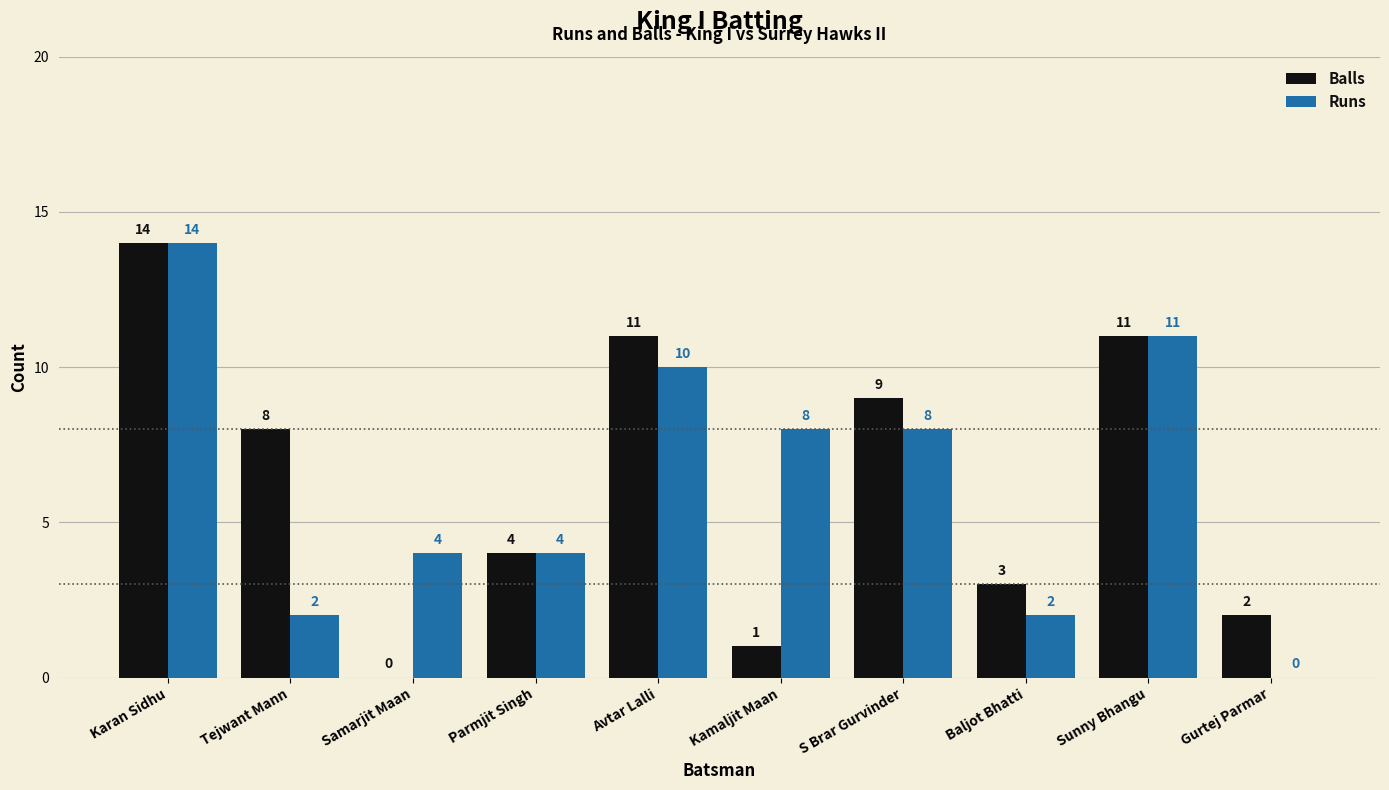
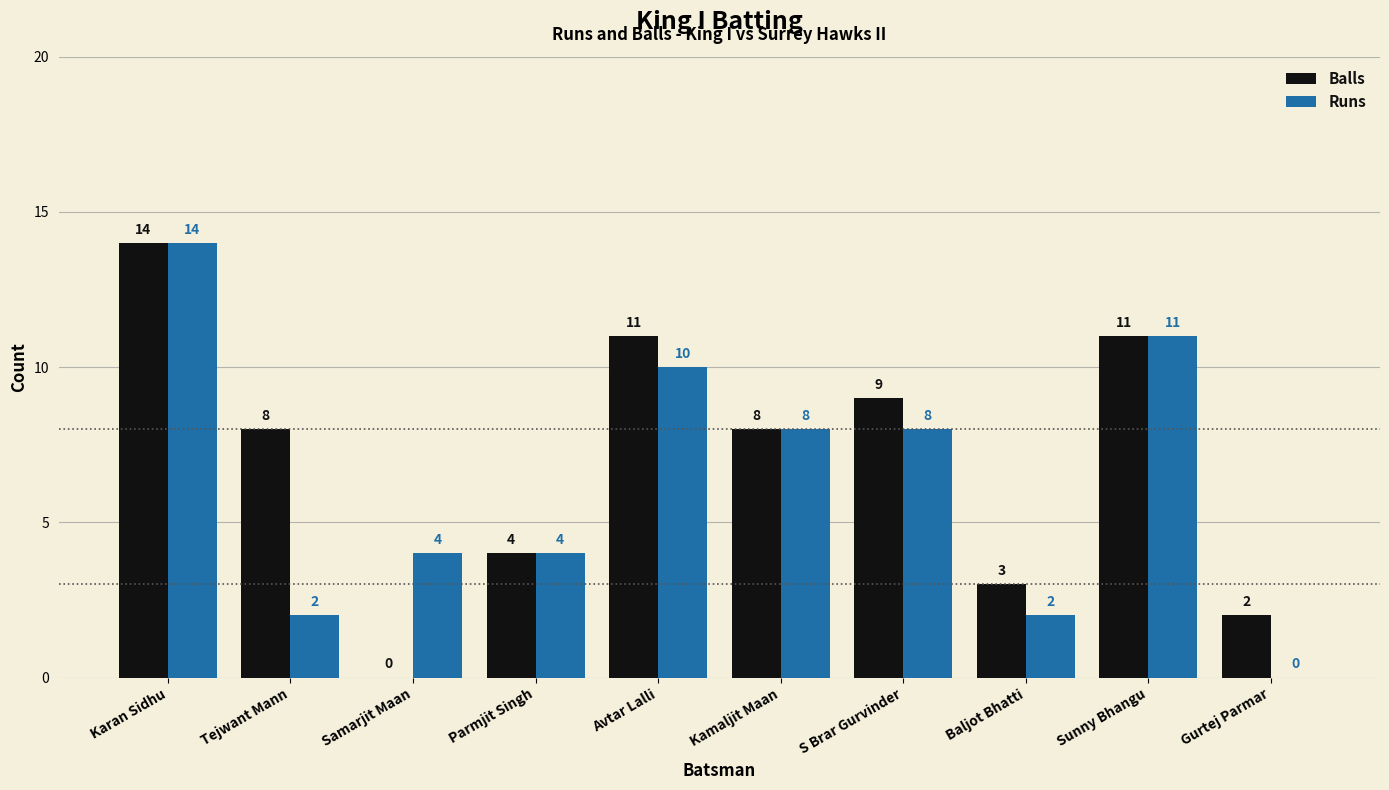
  {
    "Balls": {
      "Karan Sidhu": 14,
      "Tejwant Mann": 8,
      "Samarjit Maan": 0,
      "Parmjit Singh": 4,
      "Avtar Lalli": 11,
-     "Kamaljit Maan": 1,
+     "Kamaljit Maan": 8,
      "S Brar Gurvinder": 9,
      "Baljot Bhatti": 3,
      "Sunny Bhangu": 11,
      "Gurtej Parmar": 2
    },
    "Runs": {
      "Karan Sidhu": 14,
      "Tejwant Mann": 2,
      "Samarjit Maan": 4,
      "Parmjit Singh": 4,
      "Avtar Lalli": 10,
      "Kamaljit Maan": 8,
      "S Brar Gurvinder": 8,
      "Baljot Bhatti": 2,
      "Sunny Bhangu": 11,
      "Gurtej Parmar": 0
    }
  }
